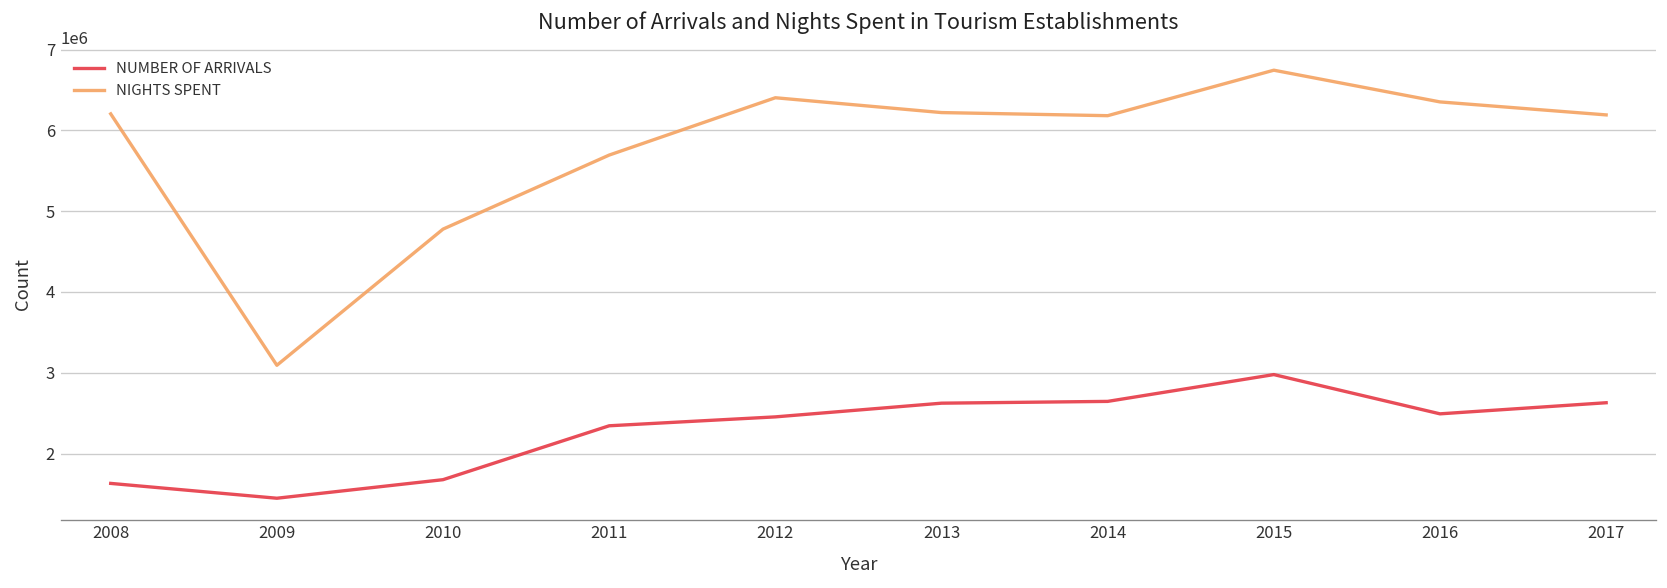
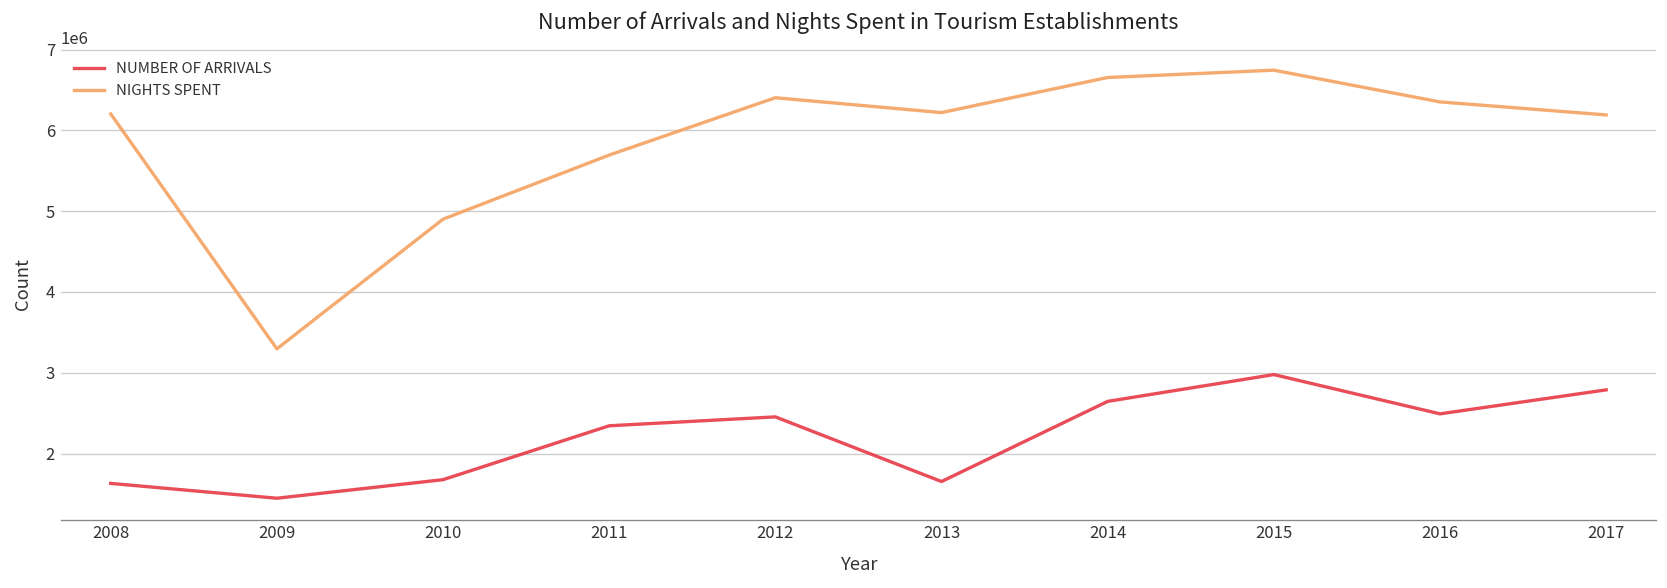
  {
    "NUMBER OF ARRIVALS": {
      "2008": 1600000,
      "2009": 1400000,
      "2010": 1700000,
      "2011": 2300000,
      "2012": 2500000,
-     "2013": 2600000,
+     "2013": 1700000,
      "2014": 2600000,
      "2015": 3000000,
      "2016": 2500000,
-     "2017": 2600000
+     "2017": 2800000
    },
    "NIGHTS SPENT": {
      "2008": 6200000,
-     "2009": 3100000,
-     "2010": 4800000,
+     "2009": 3300000,
+     "2010": 4900000,
      "2011": 5700000,
      "2012": 6400000,
      "2013": 6200000,
-     "2014": 6200000,
+     "2014": 6700000,
      "2015": 6700000,
      "2016": 6400000,
      "2017": 6200000
    }
  }
